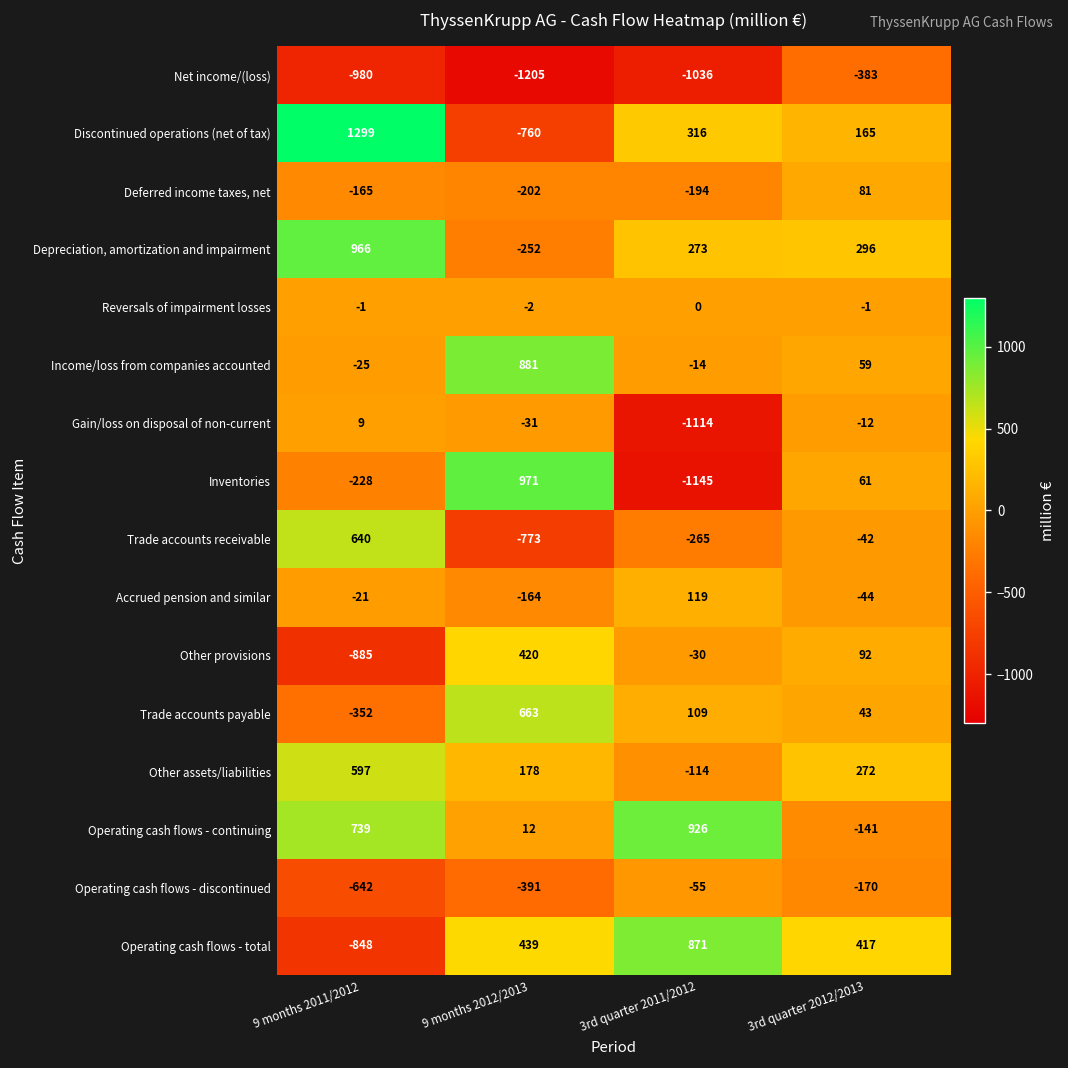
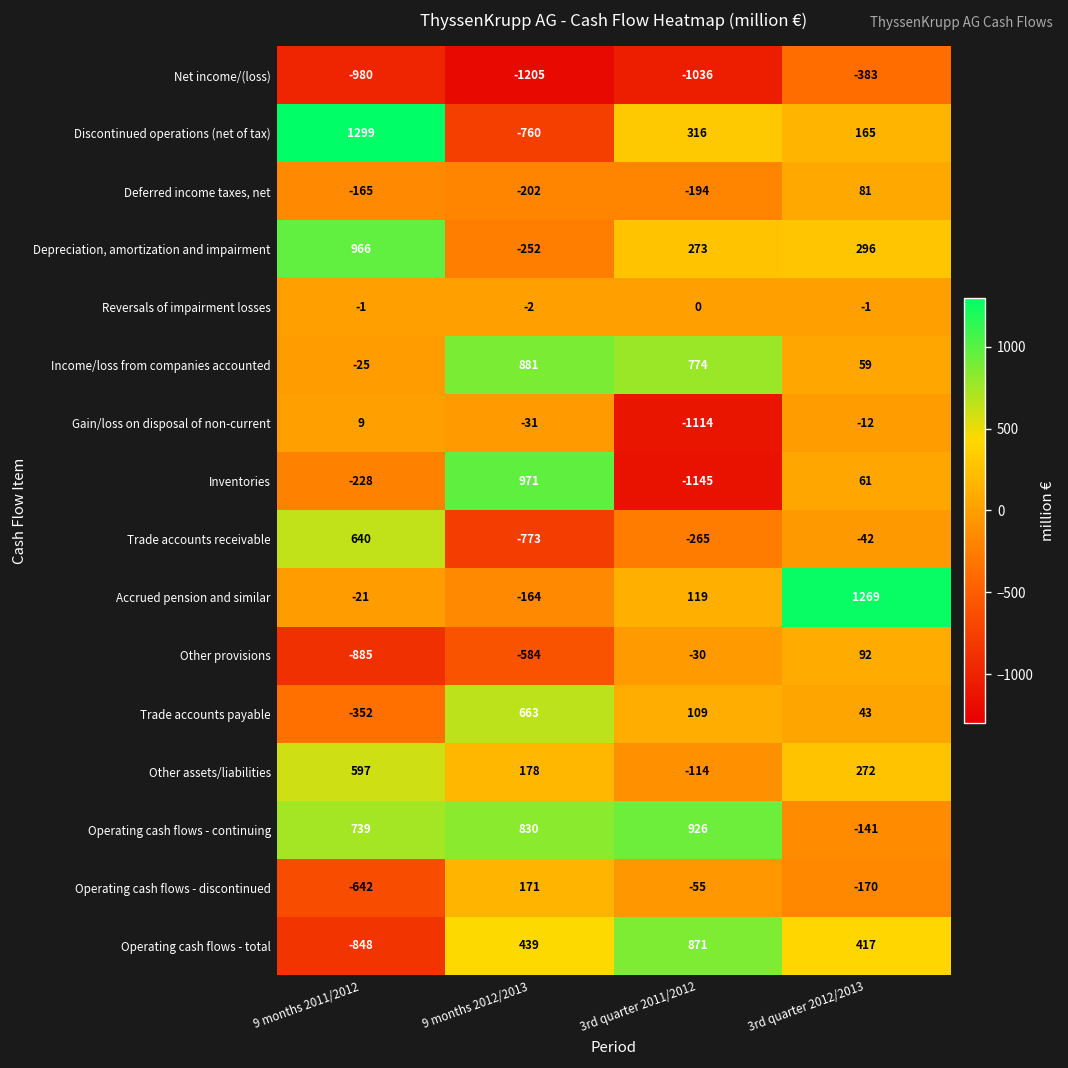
  {
    "Net income/(loss)": {
      "9 months 2011/2012": -980,
      "9 months 2012/2013": -1205,
      "3rd quarter 2011/2012": -1036,
      "3rd quarter 2012/2013": -383
    },
    "Discontinued operations (net of tax)": {
      "9 months 2011/2012": 1299,
      "9 months 2012/2013": -760,
      "3rd quarter 2011/2012": 316,
      "3rd quarter 2012/2013": 165
    },
    "Deferred income taxes, net": {
      "9 months 2011/2012": -165,
      "9 months 2012/2013": -202,
      "3rd quarter 2011/2012": -194,
      "3rd quarter 2012/2013": 81
    },
    "Depreciation, amortization and impairment": {
      "9 months 2011/2012": 966,
      "9 months 2012/2013": -252,
      "3rd quarter 2011/2012": 273,
      "3rd quarter 2012/2013": 296
    },
    "Reversals of impairment losses": {
      "9 months 2011/2012": -1,
      "9 months 2012/2013": -2,
      "3rd quarter 2011/2012": 0,
      "3rd quarter 2012/2013": -1
    },
    "Income/loss from companies accounted": {
      "9 months 2011/2012": -25,
      "9 months 2012/2013": 881,
-     "3rd quarter 2011/2012": -14,
+     "3rd quarter 2011/2012": 774,
      "3rd quarter 2012/2013": 59
    },
    "Gain/loss on disposal of non-current": {
      "9 months 2011/2012": 9,
      "9 months 2012/2013": -31,
      "3rd quarter 2011/2012": -1114,
      "3rd quarter 2012/2013": -12
    },
    "Inventories": {
      "9 months 2011/2012": -228,
      "9 months 2012/2013": 971,
      "3rd quarter 2011/2012": -1145,
      "3rd quarter 2012/2013": 61
    },
    "Trade accounts receivable": {
      "9 months 2011/2012": 640,
      "9 months 2012/2013": -773,
      "3rd quarter 2011/2012": -265,
      "3rd quarter 2012/2013": -42
    },
    "Accrued pension and similar": {
      "9 months 2011/2012": -21,
      "9 months 2012/2013": -164,
      "3rd quarter 2011/2012": 119,
-     "3rd quarter 2012/2013": -44
+     "3rd quarter 2012/2013": 1269
    },
    "Other provisions": {
      "9 months 2011/2012": -885,
-     "9 months 2012/2013": 420,
+     "9 months 2012/2013": -584,
      "3rd quarter 2011/2012": -30,
      "3rd quarter 2012/2013": 92
    },
    "Trade accounts payable": {
      "9 months 2011/2012": -352,
      "9 months 2012/2013": 663,
      "3rd quarter 2011/2012": 109,
      "3rd quarter 2012/2013": 43
    },
    "Other assets/liabilities": {
      "9 months 2011/2012": 597,
      "9 months 2012/2013": 178,
      "3rd quarter 2011/2012": -114,
      "3rd quarter 2012/2013": 272
    },
    "Operating cash flows - continuing": {
      "9 months 2011/2012": 739,
-     "9 months 2012/2013": 12,
+     "9 months 2012/2013": 830,
      "3rd quarter 2011/2012": 926,
      "3rd quarter 2012/2013": -141
    },
    "Operating cash flows - discontinued": {
      "9 months 2011/2012": -642,
-     "9 months 2012/2013": -391,
+     "9 months 2012/2013": 171,
      "3rd quarter 2011/2012": -55,
      "3rd quarter 2012/2013": -170
    },
    "Operating cash flows - total": {
      "9 months 2011/2012": -848,
      "9 months 2012/2013": 439,
      "3rd quarter 2011/2012": 871,
      "3rd quarter 2012/2013": 417
    }
  }
